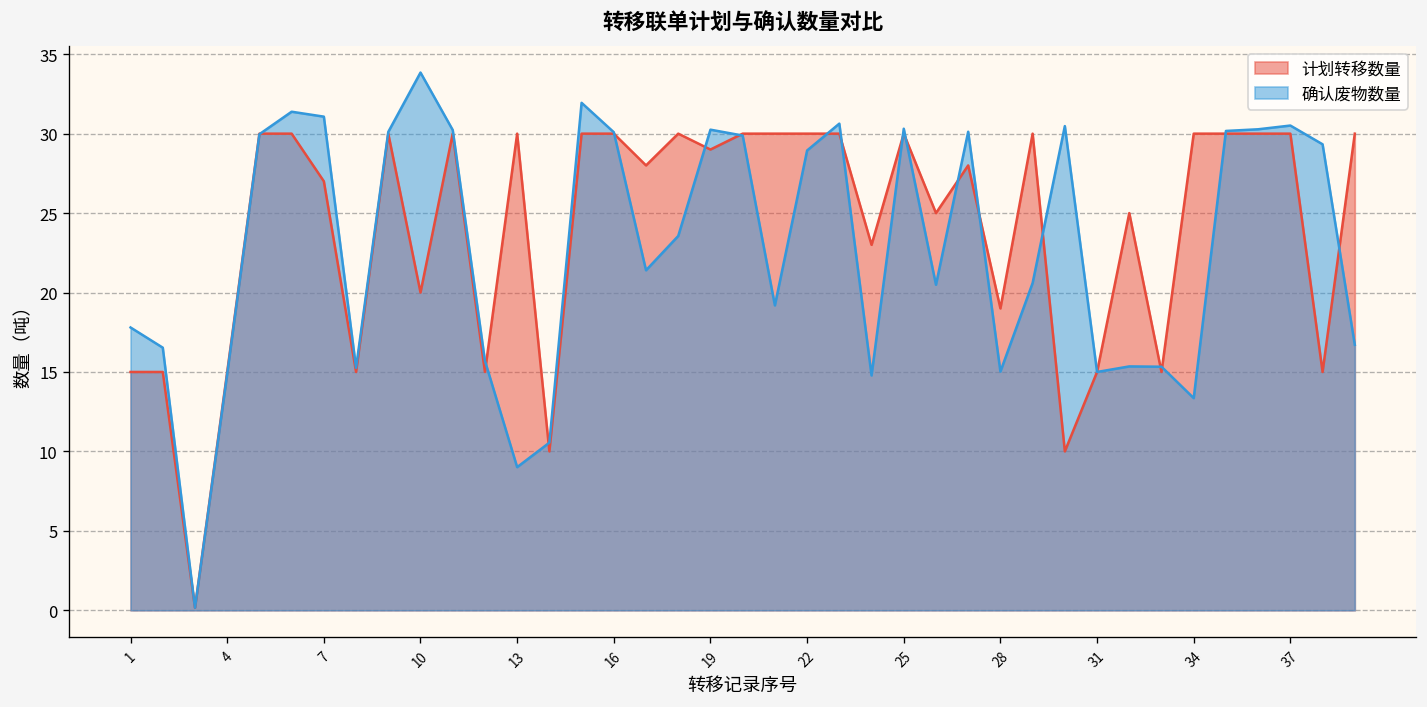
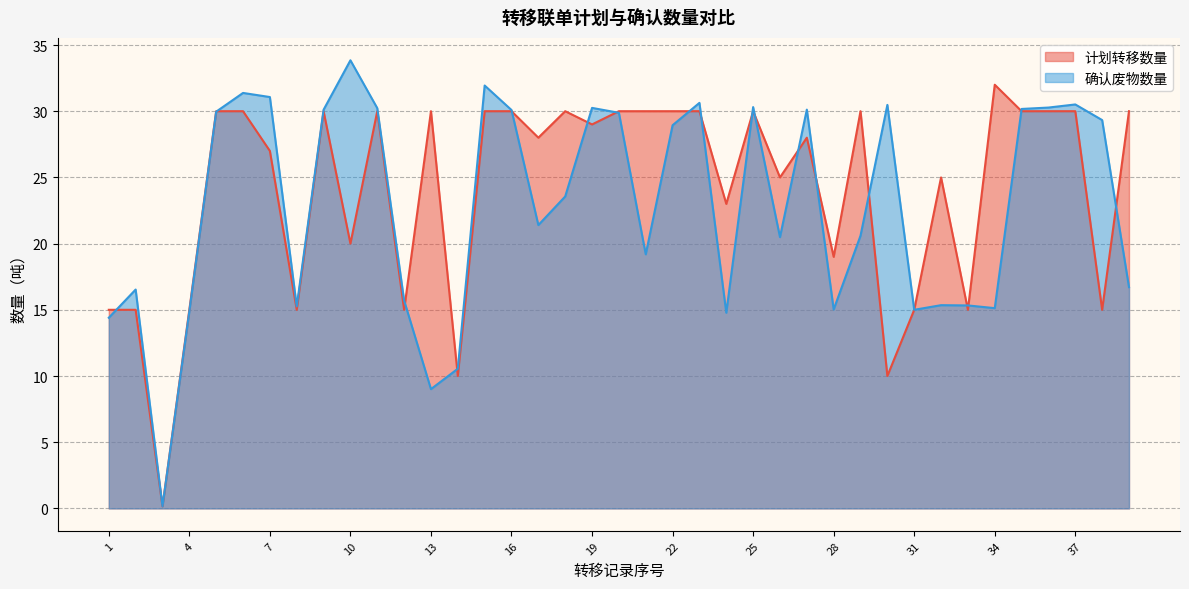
  {
    "计划转移数量": {
      "1": 15,
      "7": 27,
      "10": 20,
      "13": 30,
      "19": 29,
      "22": 30,
      "25": 30,
      "28": 19,
-     "34": 30,
+     "34": 32,
      "37": 30
    },
    "确认废物数量": {
-     "1": 17.8,
+     "1": 14.4,
      "7": 31.1,
      "10": 33.8,
      "13": 9.0,
      "19": 30.3,
      "22": 28.9,
      "25": 30.3,
      "28": 15.0,
-     "34": 13.4,
+     "34": 15.1,
      "37": 30.5
    }
  }
